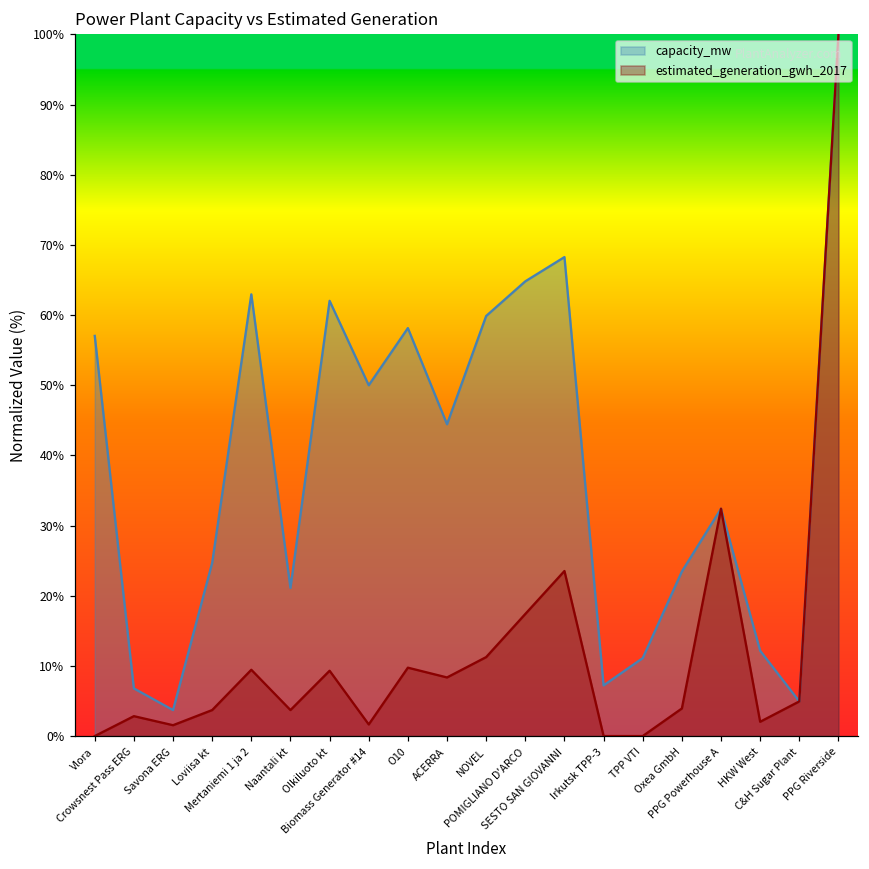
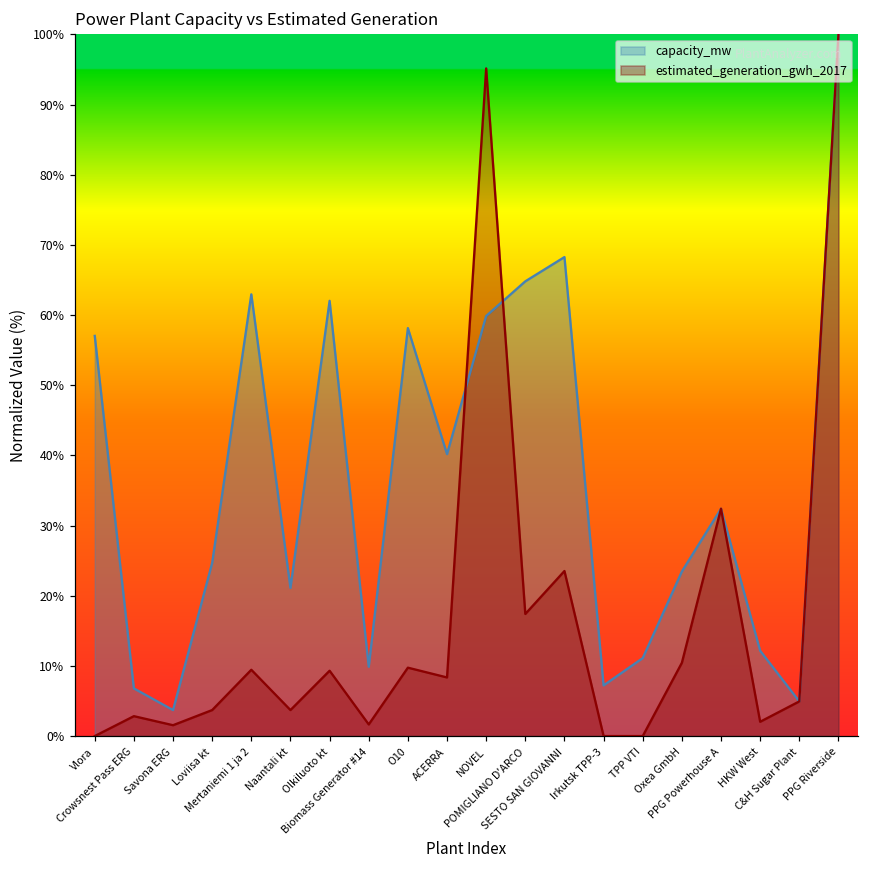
  {
    "capacity_mw": {
      "Vlora": "57%",
      "Crowsnest Pass ERG": "7%",
      "Savona ERG": "4%",
      "Loviisa kt": "25%",
      "Mertaniemi 1 ja 2": "63%",
      "Naantali kt": "21%",
      "Olkiluoto kt": "62%",
-     "Biomass Generator #14": "50%",
+     "Biomass Generator #14": "10%",
      "O10": "58%",
-     "ACERRA": "44%",
+     "ACERRA": "40%",
      "NOVEL": "60%",
      "POMIGLIANO D'ARCO": "65%",
      "SESTO SAN GIOVANNI": "68%",
      "Irkutsk TPP-3": "7%",
      "TPP VTI": "11%",
      "Oxea GmbH": "23%",
      "HKW West": "12%"
    },
    "estimated_generation_gwh_2017": {
      "Vlora": "0%",
      "Crowsnest Pass ERG": "3%",
      "Savona ERG": "2%",
      "Loviisa kt": "4%",
      "Mertaniemi 1 ja 2": "9%",
      "Naantali kt": "4%",
      "Olkiluoto kt": "9%",
      "Biomass Generator #14": "2%",
      "O10": "10%",
      "ACERRA": "8%",
-     "NOVEL": "11%",
+     "NOVEL": "95%",
      "POMIGLIANO D'ARCO": "17%",
      "SESTO SAN GIOVANNI": "24%",
      "Irkutsk TPP-3": "0%",
      "TPP VTI": "0%",
-     "Oxea GmbH": "4%",
+     "Oxea GmbH": "10%",
      "HKW West": "2%"
    }
  }
